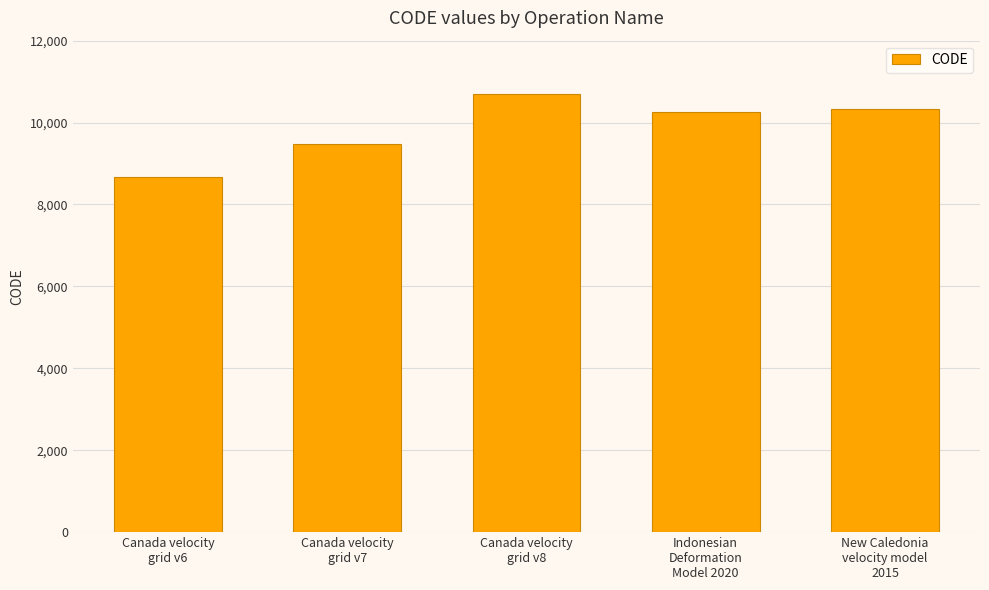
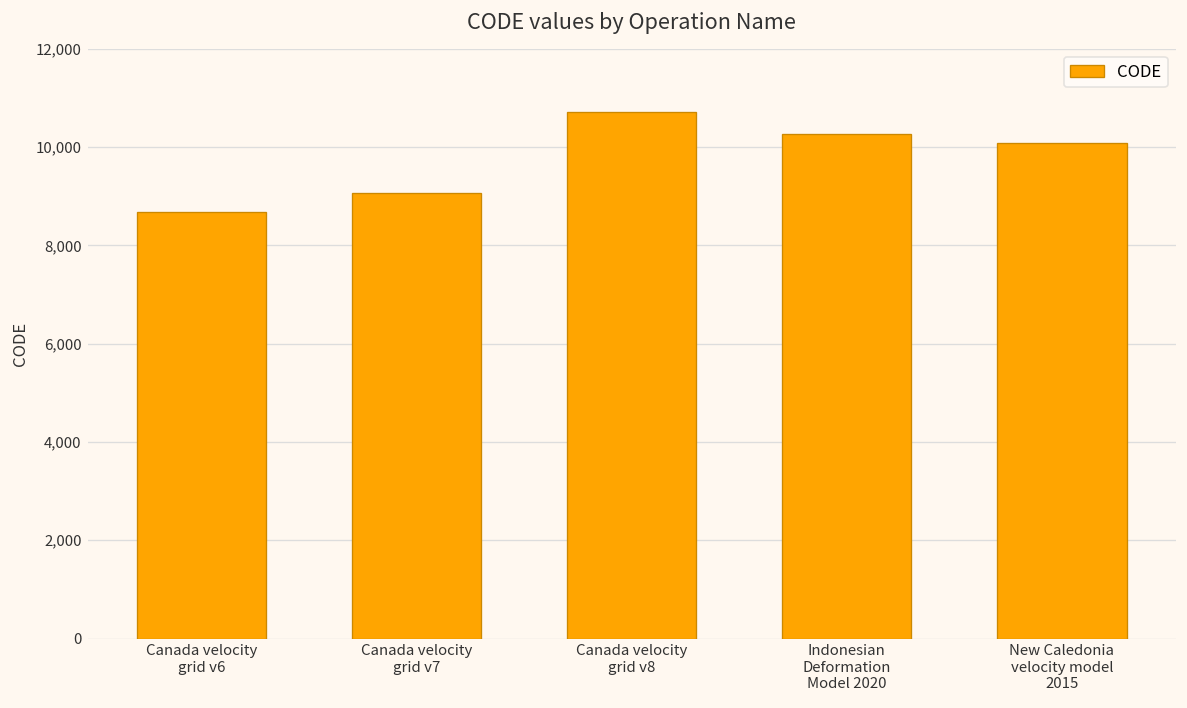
  {
    "Canada velocity grid v6": "8,700",
-   "Canada velocity grid v7": "9,500",
+   "Canada velocity grid v7": "9,100",
    "Canada velocity grid v8": "10,700",
    "Indonesian Deformation Model 2020": "10,300",
-   "New Caledonia velocity model 2015": "10,300"
+   "New Caledonia velocity model 2015": "10,100"
  }
